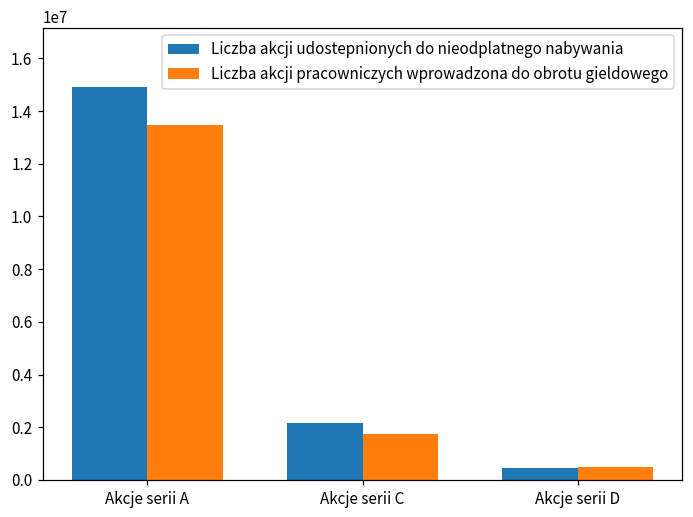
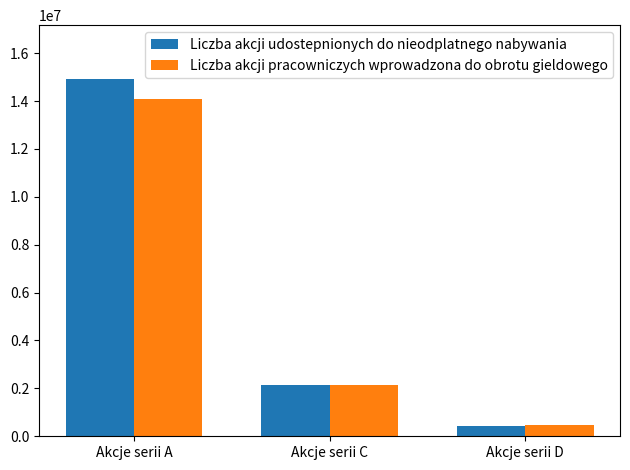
  {
    "Liczba akcji udostepnionych do nieodplatnego nabywania": {
      "Akcje serii A": 14900000,
      "Akcje serii C": 2200000,
      "Akcje serii D": 400000
    },
    "Liczba akcji pracowniczych wprowadzona do obrotu gieldowego": {
-     "Akcje serii A": 13500000,
-     "Akcje serii C": 1800000,
+     "Akcje serii A": 14100000,
+     "Akcje serii C": 2200000,
      "Akcje serii D": 500000
    }
  }
